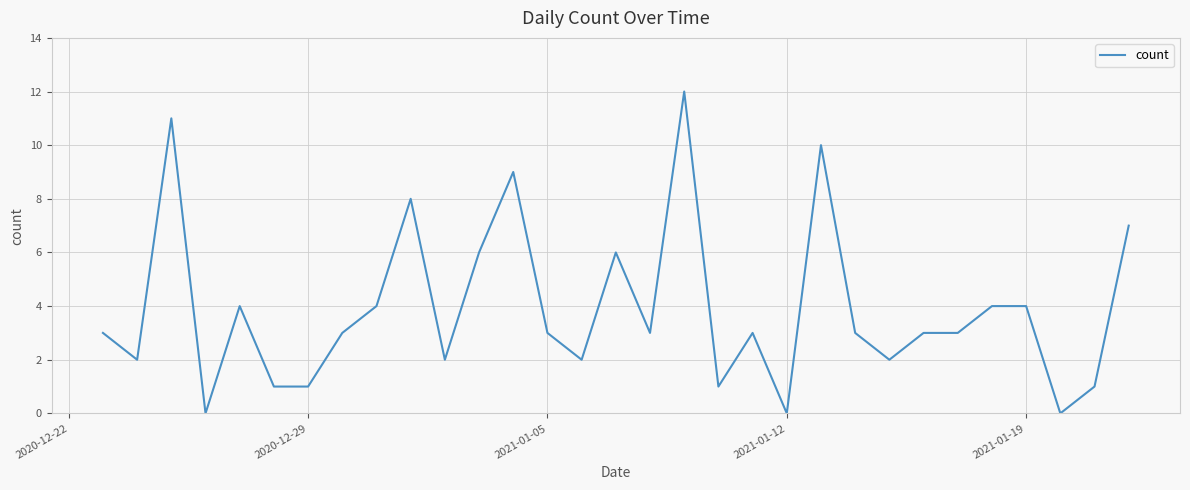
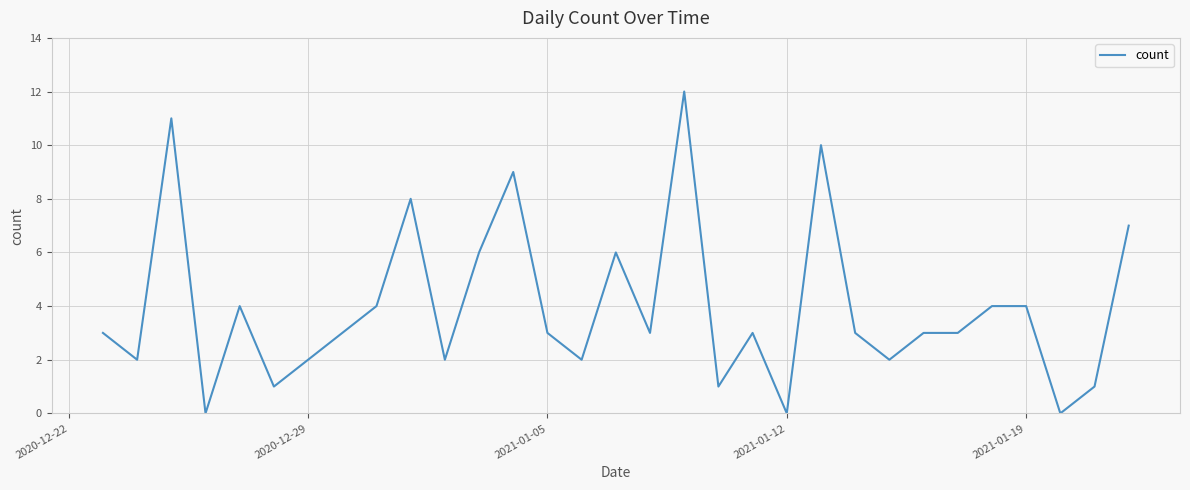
  {
-   "2020-12-29": 1,
+   "2020-12-29": 2,
    "2021-01-05": 3,
    "2021-01-12": 0,
    "2021-01-19": 4
  }
